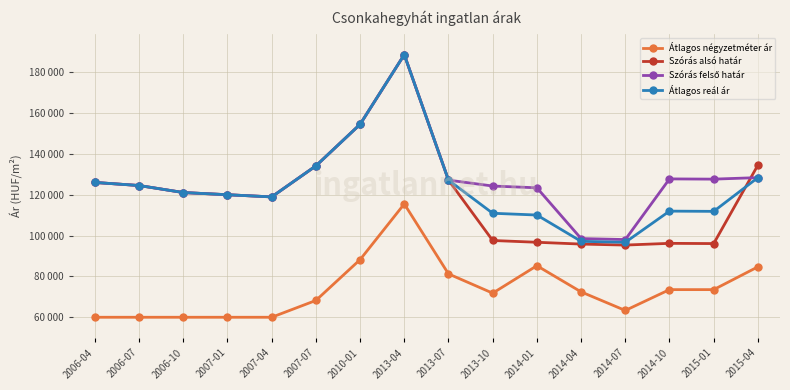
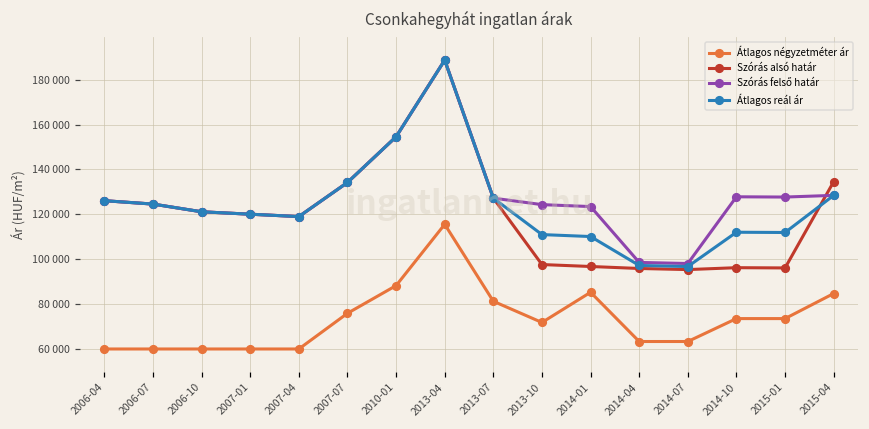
  {
    "Átlagos négyzetméter ár": {
      "2006-04": 60000,
      "2006-07": 60000,
      "2006-10": 60000,
      "2007-01": 60000,
      "2007-04": 60000,
-     "2007-07": 68000,
+     "2007-07": 76000,
      "2010-01": 88000,
      "2013-04": 116000,
      "2013-07": 81000,
      "2013-10": 72000,
      "2014-01": 85000,
-     "2014-04": 72000,
+     "2014-04": 63000,
      "2014-07": 63000,
      "2014-10": 74000,
      "2015-01": 74000,
      "2015-04": 85000
    },
    "Szórás alsó határ": {
      "2013-10": 98000,
      "2014-01": 97000,
      "2014-04": 96000,
      "2014-07": 95000,
      "2014-10": 96000,
      "2015-01": 96000,
      "2015-04": 135000
    },
    "Szórás felső határ": {
      "2013-10": 124000,
      "2014-01": 123000,
      "2014-04": 99000,
      "2014-07": 98000,
      "2014-10": 128000,
      "2015-01": 128000
    },
    "Átlagos reál ár": {
      "2013-10": 111000,
      "2014-01": 110000,
      "2014-04": 97000,
      "2014-07": 97000,
      "2014-10": 112000,
      "2015-01": 112000
    }
  }
